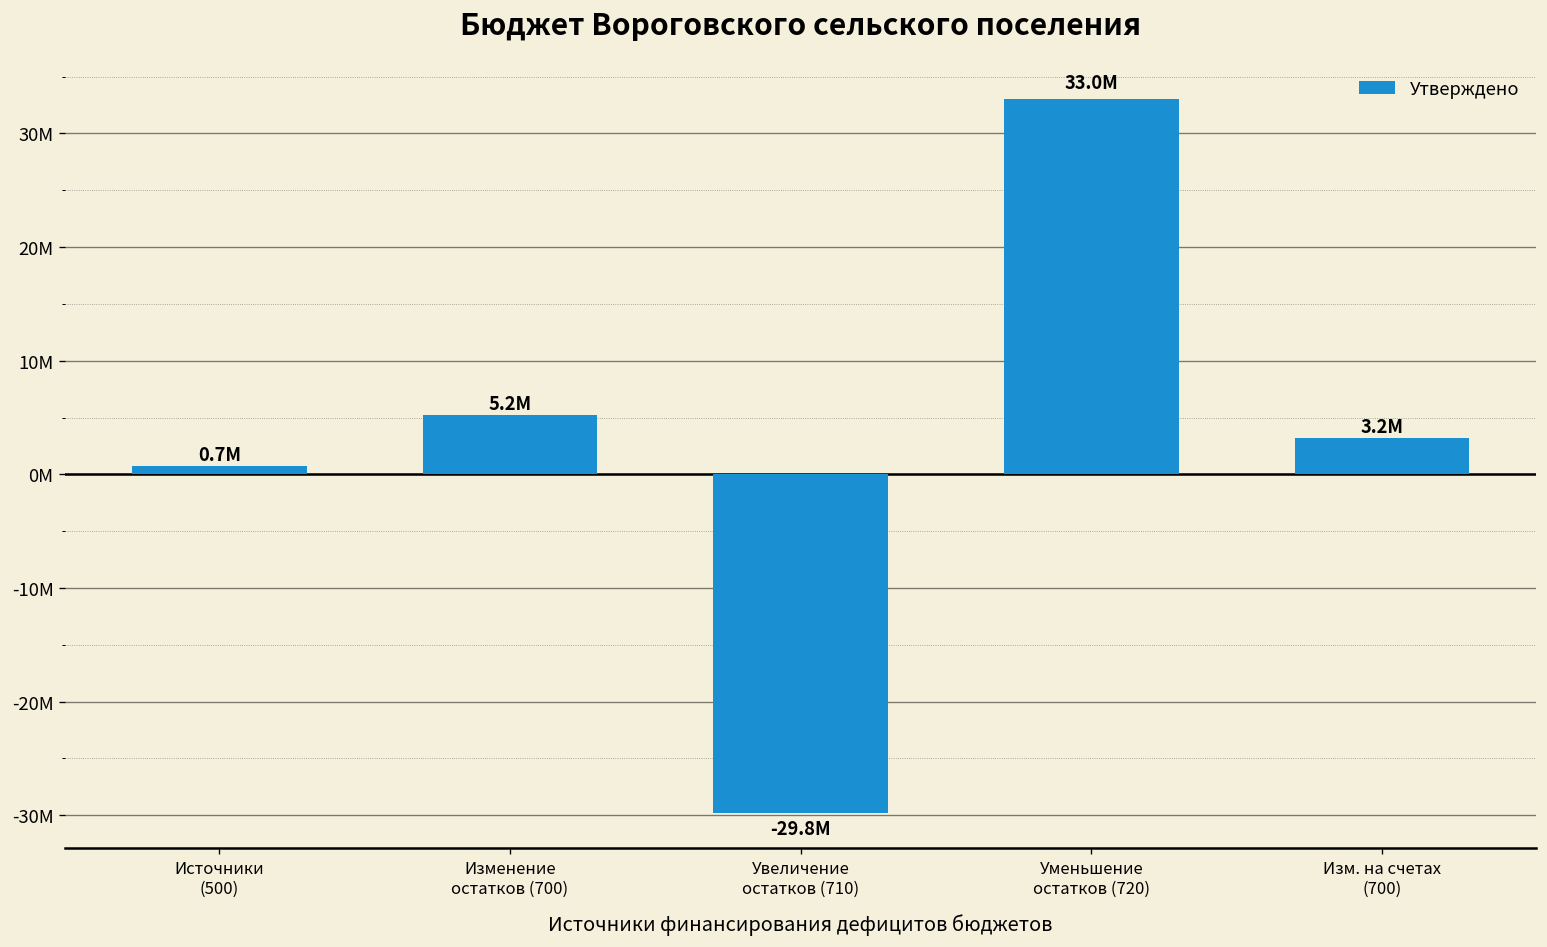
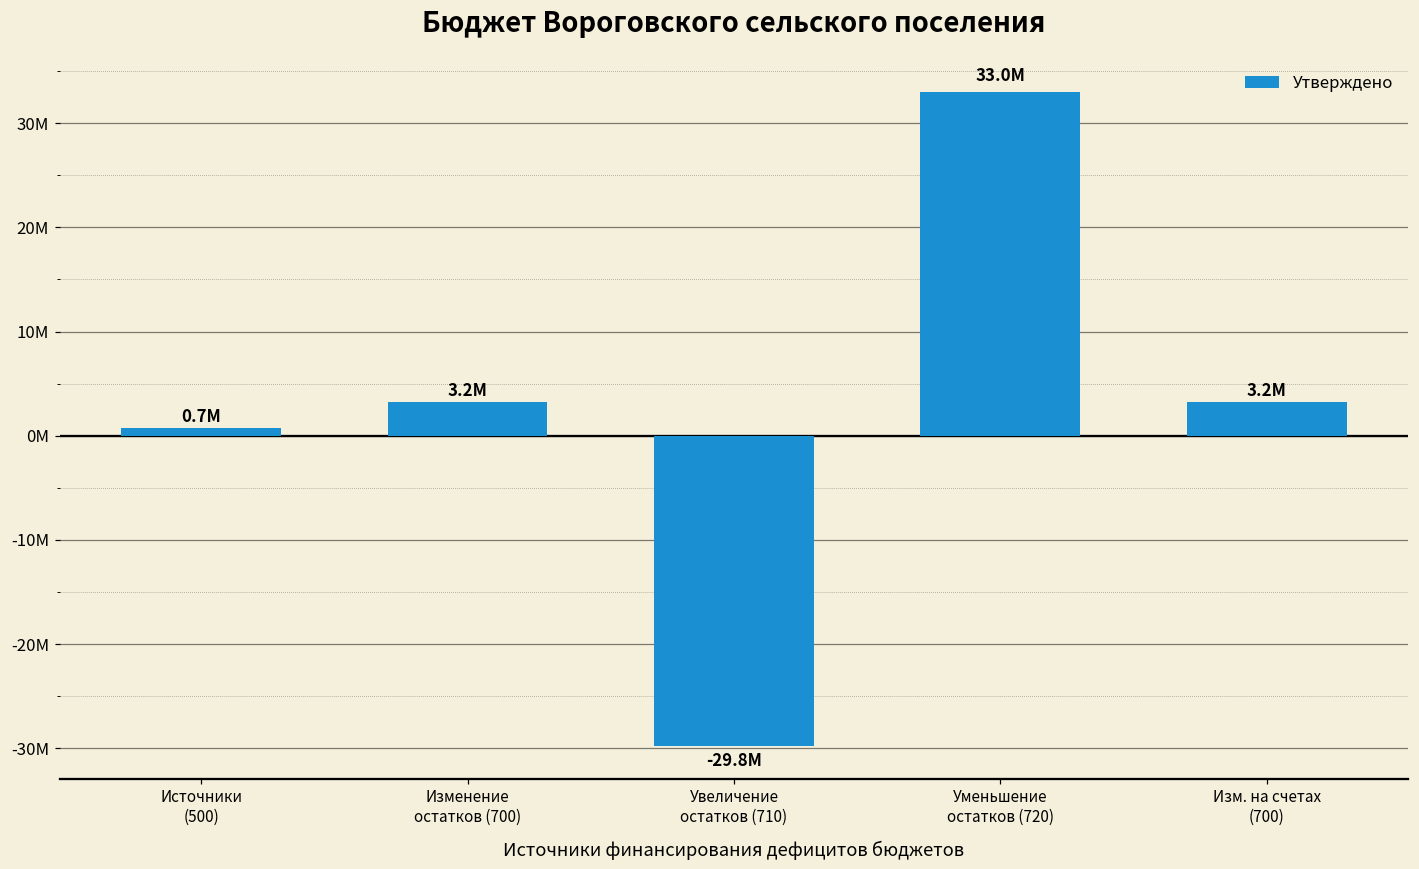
  {
    "Источники (500)": "0.7M",
-   "Изменение остатков (700)": "5.2M",
+   "Изменение остатков (700)": "3.2M",
    "Увеличение остатков (710)": "-29.8M",
    "Уменьшение остатков (720)": "33.0M",
    "Изм. на счетах (700)": "3.2M"
  }
